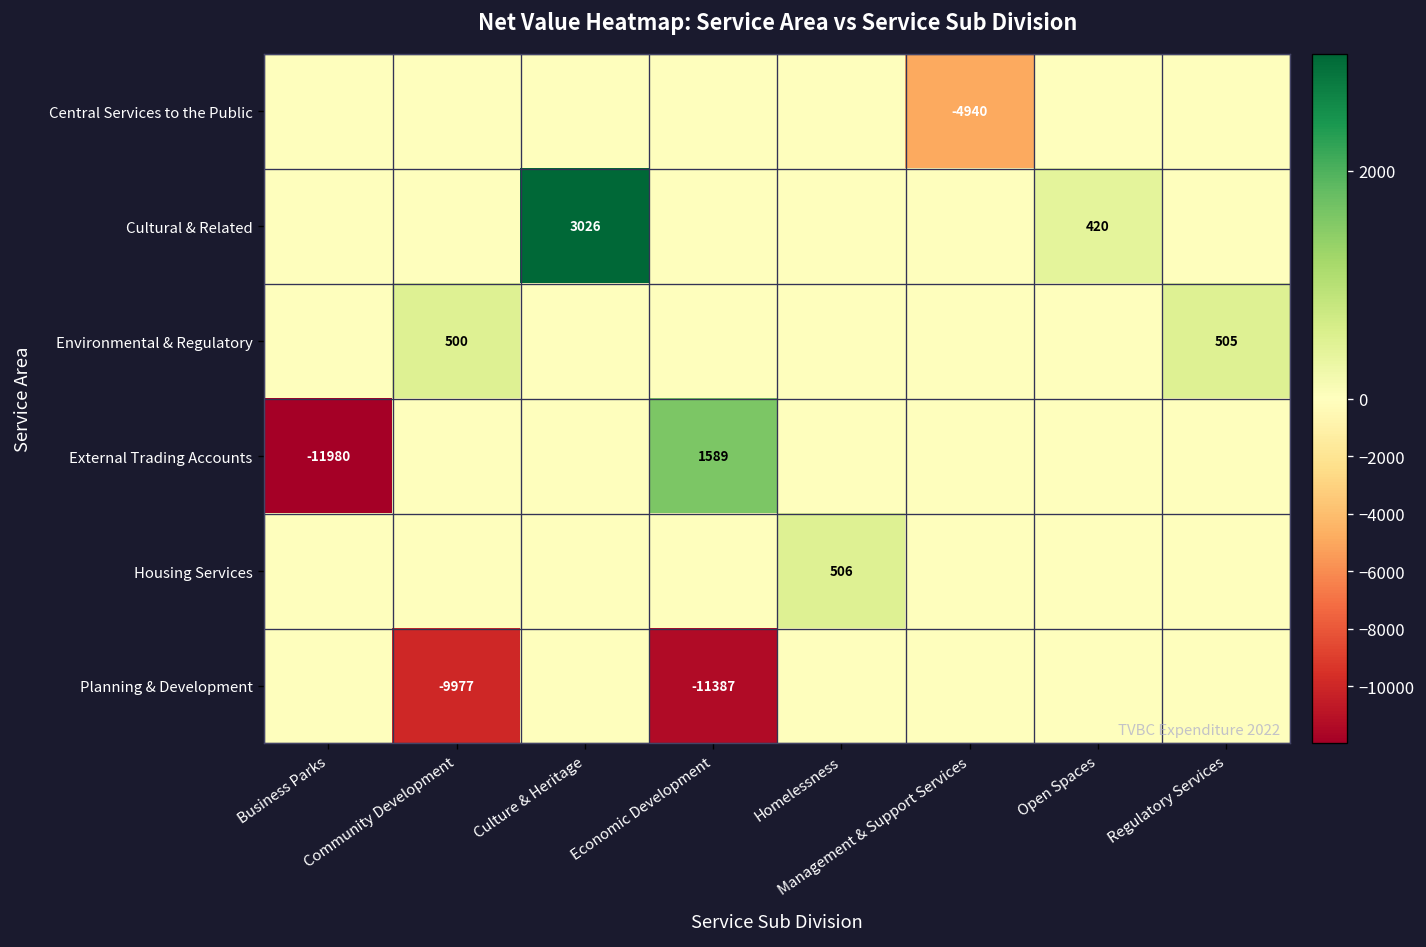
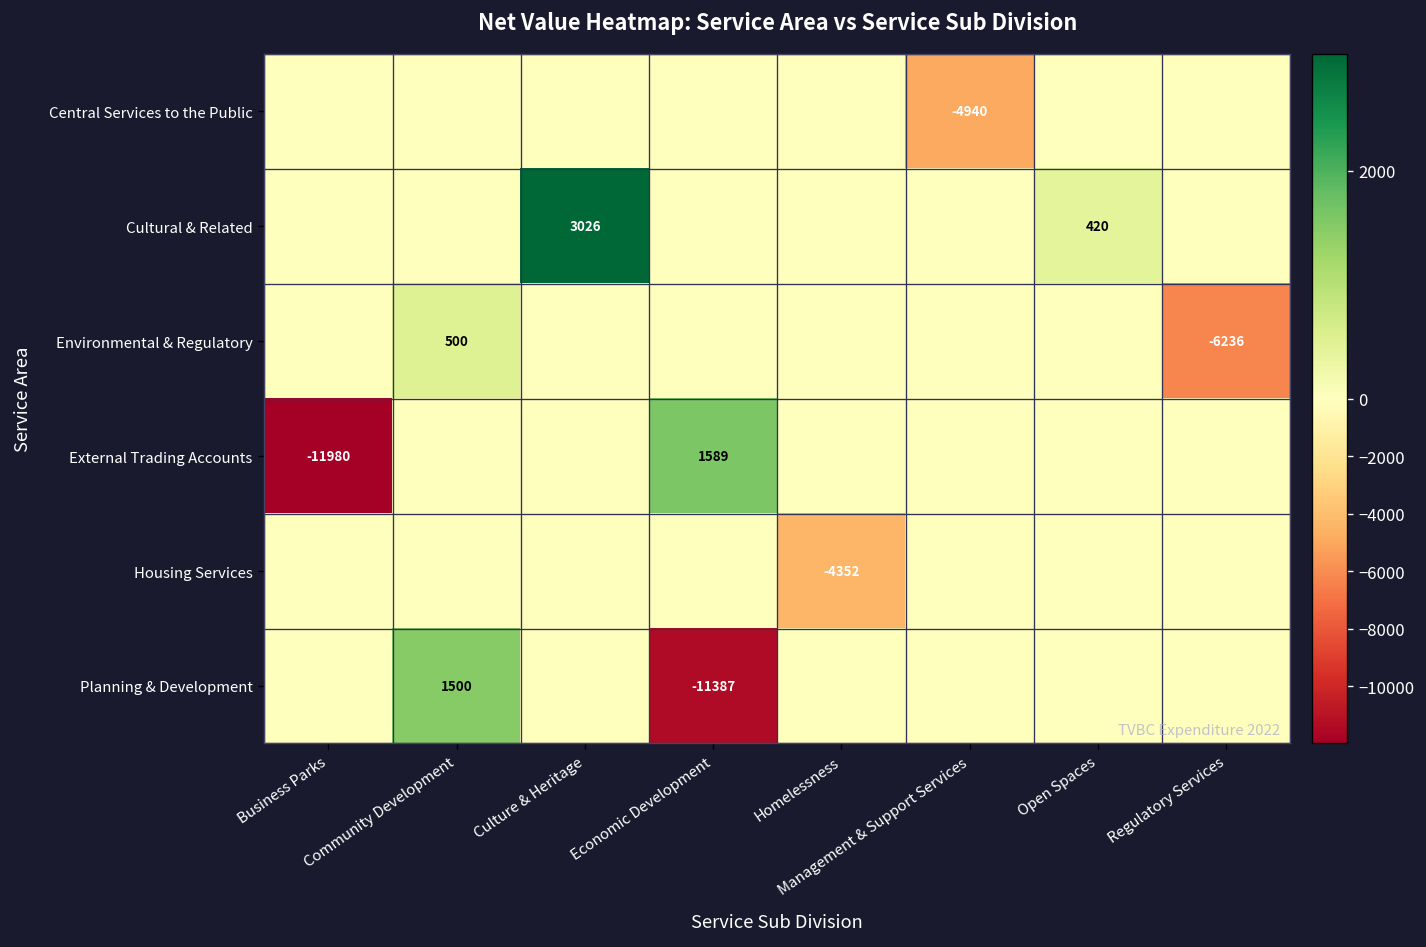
  {
    "Central Services to the Public": {
      "Management & Support Services": -4940
    },
    "Cultural & Related": {
      "Culture & Heritage": 3026,
      "Open Spaces": 420
    },
    "Environmental & Regulatory": {
      "Community Development": 500,
-     "Regulatory Services": 505
+     "Regulatory Services": -6236
    },
    "External Trading Accounts": {
      "Business Parks": -11980,
      "Economic Development": 1589
    },
    "Housing Services": {
-     "Homelessness": 506
+     "Homelessness": -4352
    },
    "Planning & Development": {
-     "Community Development": -9977,
+     "Community Development": 1500,
      "Economic Development": -11387,
      "Regulatory Services": 2022
    }
  }
